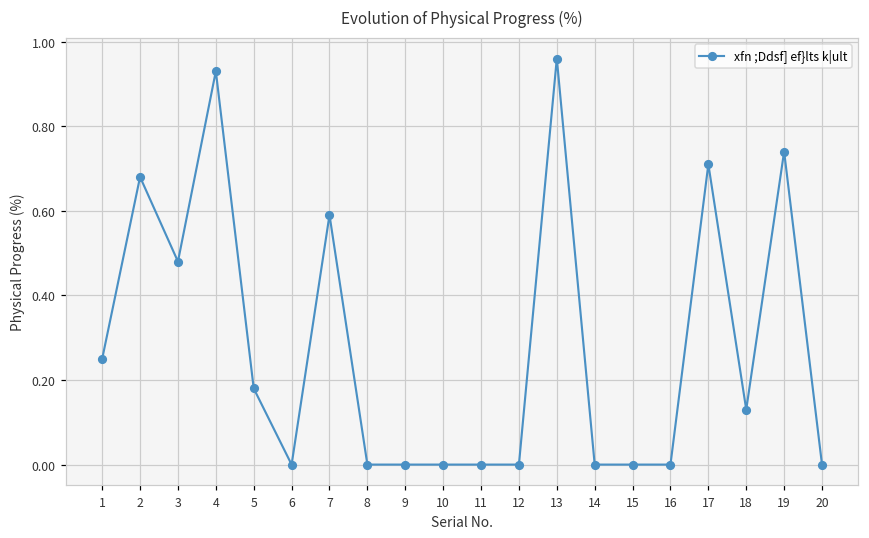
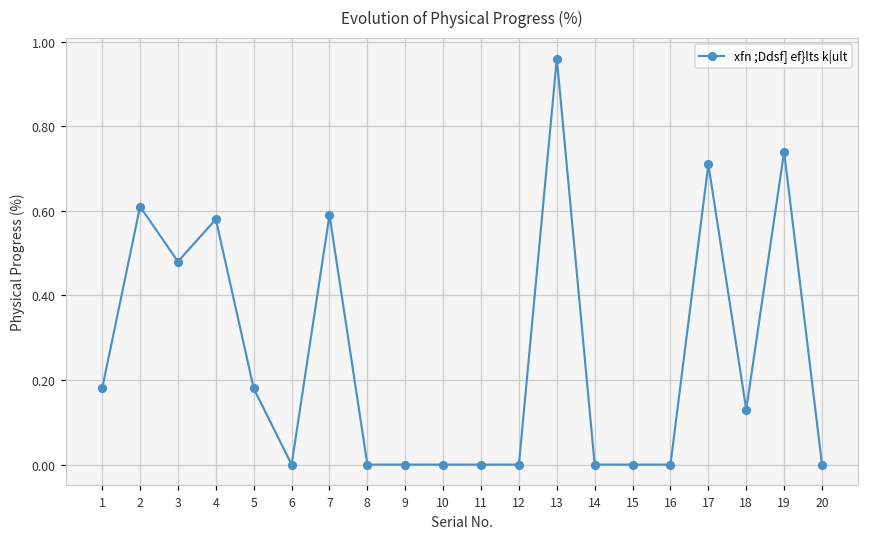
  {
-   "1": 0.25,
-   "2": 0.68,
+   "1": 0.18,
+   "2": 0.61,
    "3": 0.48,
-   "4": 0.93,
+   "4": 0.58,
    "5": 0.18,
    "6": 0.00,
    "7": 0.59,
    "8": 0.00,
    "9": 0.00,
    "10": 0.00,
    "11": 0.00,
    "12": 0.00,
    "13": 0.96,
    "14": 0.00,
    "15": 0.00,
    "16": 0.00,
    "17": 0.71,
    "18": 0.13,
    "19": 0.74,
    "20": 0.00
  }
